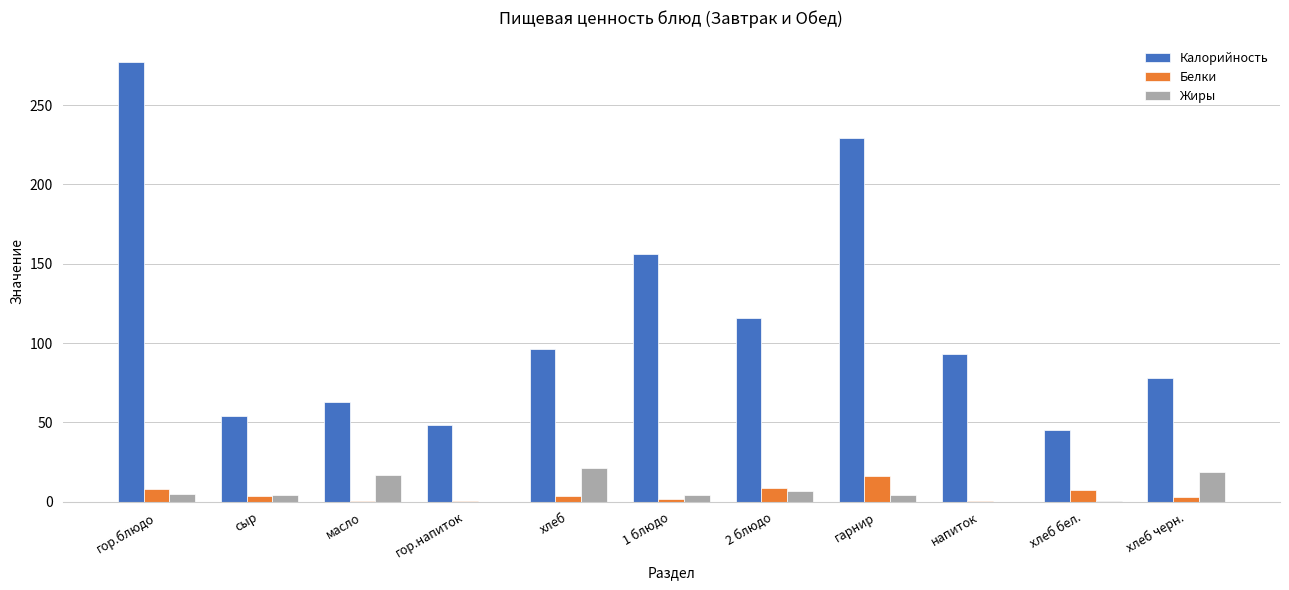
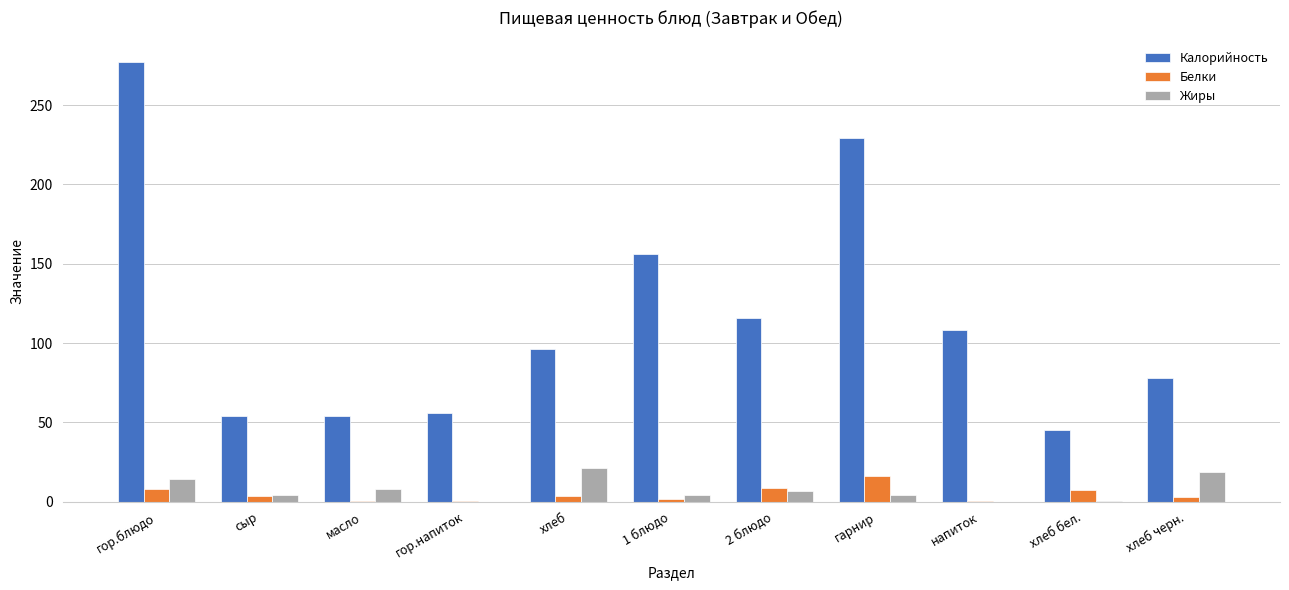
  {
    "Калорийность": {
      "гор.блюдо": 277,
      "сыр": 54,
-     "масло": 63,
-     "гор.напиток": 48,
+     "масло": 54,
+     "гор.напиток": 56,
      "хлеб": 96,
      "1 блюдо": 156,
      "2 блюдо": 116,
      "гарнир": 229,
-     "напиток": 93,
+     "напиток": 108,
      "хлеб бел.": 45,
      "хлеб черн.": 78
    },
    "Белки": {
      "гор.блюдо": 8,
      "сыр": 3,
      "хлеб": 3,
      "1 блюдо": 2,
      "2 блюдо": 8,
      "гарнир": 16,
      "хлеб бел.": 7,
      "хлеб черн.": 3
    },
    "Жиры": {
-     "гор.блюдо": 5,
+     "гор.блюдо": 15,
      "сыр": 4,
-     "масло": 17,
+     "масло": 8,
      "гор.напиток": 0,
      "хлеб": 21,
      "1 блюдо": 4,
      "2 блюдо": 7,
      "гарнир": 4,
      "напиток": 0,
      "хлеб черн.": 19
    }
  }
